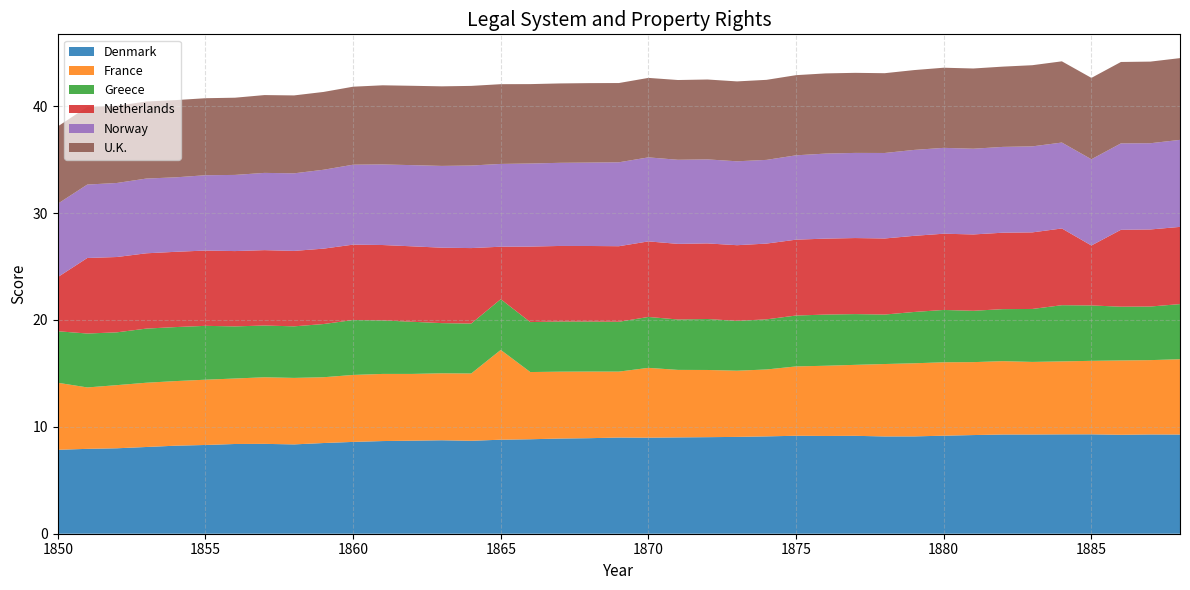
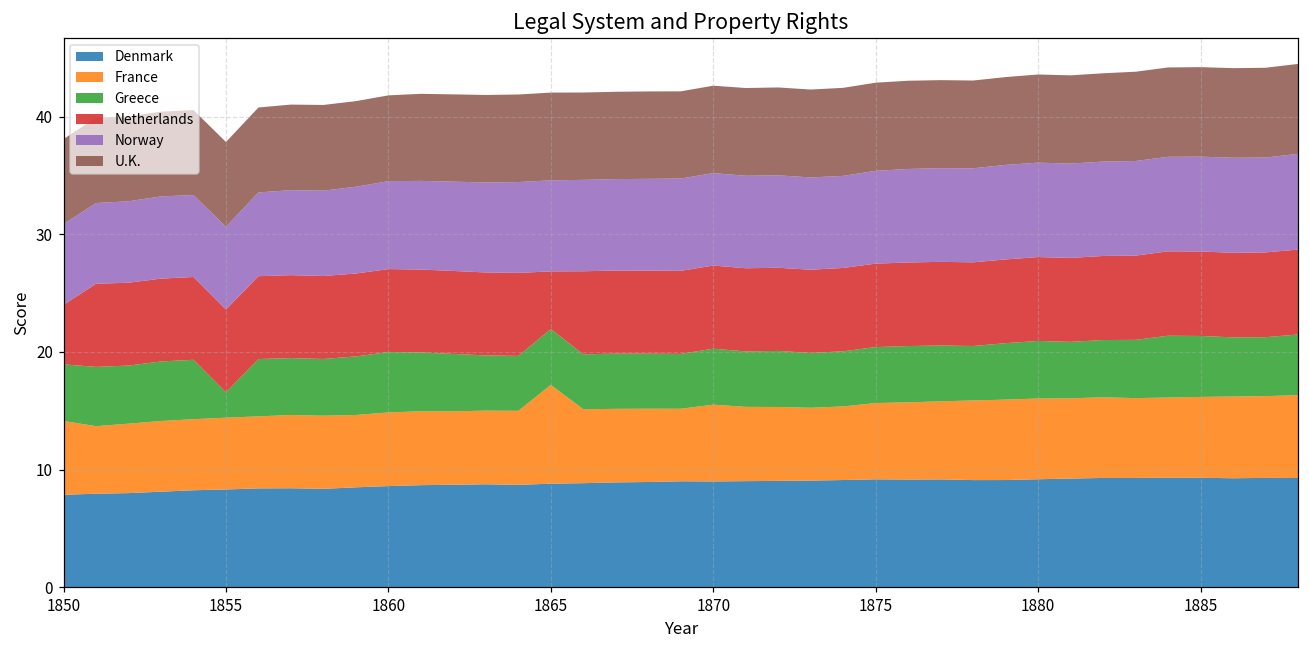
  {
    "Denmark": {
      "1850": 7.9,
      "1855": 8.3,
      "1860": 8.6,
      "1865": 8.8,
      "1870": 9.0,
      "1875": 9.2,
      "1880": 9.2,
      "1885": 9.3
    },
    "France": {
      "1850": 6.3,
      "1855": 6.1,
      "1860": 6.3,
      "1865": 8.4,
      "1870": 6.5,
      "1875": 6.5,
      "1880": 6.9,
      "1885": 6.9
    },
    "Greece": {
      "1850": 4.8,
-     "1855": 5.0,
+     "1855": 2.2,
      "1860": 5.1,
      "1865": 4.7,
      "1870": 4.8,
      "1875": 4.8,
      "1880": 4.9,
      "1885": 5.2
    },
    "Netherlands": {
      "1850": 5.1,
      "1855": 7.0,
      "1860": 7.1,
      "1865": 4.9,
      "1870": 7.1,
      "1875": 7.1,
      "1880": 7.1,
-     "1885": 5.6
+     "1885": 7.2
    },
    "Norway": {
      "1850": 6.9,
      "1855": 7.0,
      "1860": 7.5,
      "1865": 7.7,
      "1870": 7.9,
      "1875": 7.9,
      "1880": 8.0,
      "1885": 8.1
    },
    "U.K.": {
      "1850": 7.2,
      "1855": 7.2,
      "1860": 7.3,
      "1865": 7.5,
      "1870": 7.4,
      "1875": 7.5,
      "1880": 7.5,
      "1885": 7.6
    }
  }
